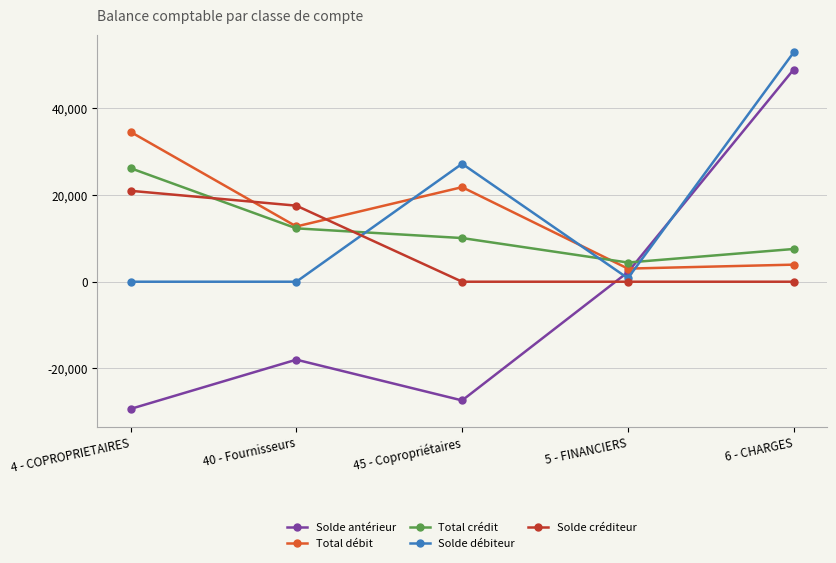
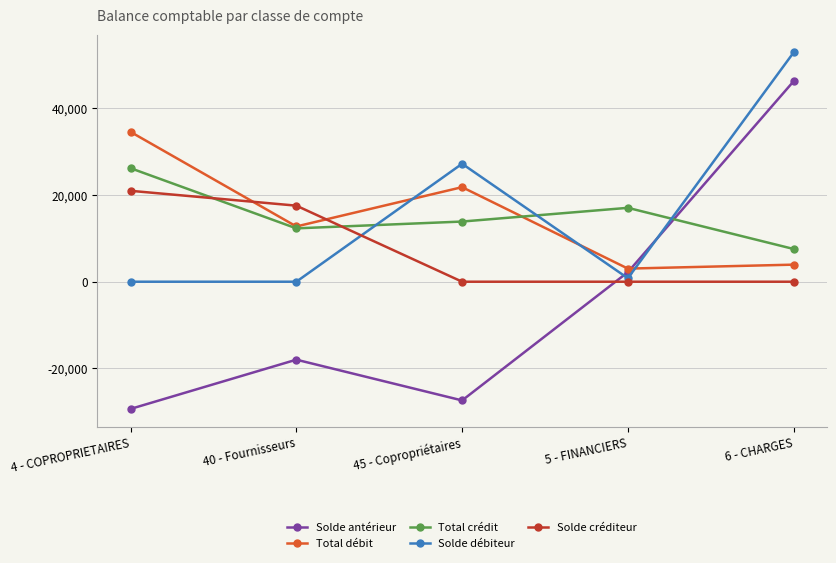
  {
    "Solde antérieur": {
      "4 - COPROPRIETAIRES": "-29,000",
      "40 - Fournisseurs": "-18,000",
      "45 - Copropriétaires": "-27,000",
      "5 - FINANCIERS": "2,000",
-     "6 - CHARGES": "49,000"
+     "6 - CHARGES": "46,000"
    },
    "Total crédit": {
      "4 - COPROPRIETAIRES": "26,000",
-     "45 - Copropriétaires": "10,000",
-     "5 - FINANCIERS": "4,000",
+     "45 - Copropriétaires": "14,000",
+     "5 - FINANCIERS": "17,000",
      "6 - CHARGES": "8,000"
    },
    "Solde débiteur": {
      "4 - COPROPRIETAIRES": "0",
      "40 - Fournisseurs": "0",
      "45 - Copropriétaires": "27,000",
      "5 - FINANCIERS": "1,000",
      "6 - CHARGES": "53,000"
    }
  }
